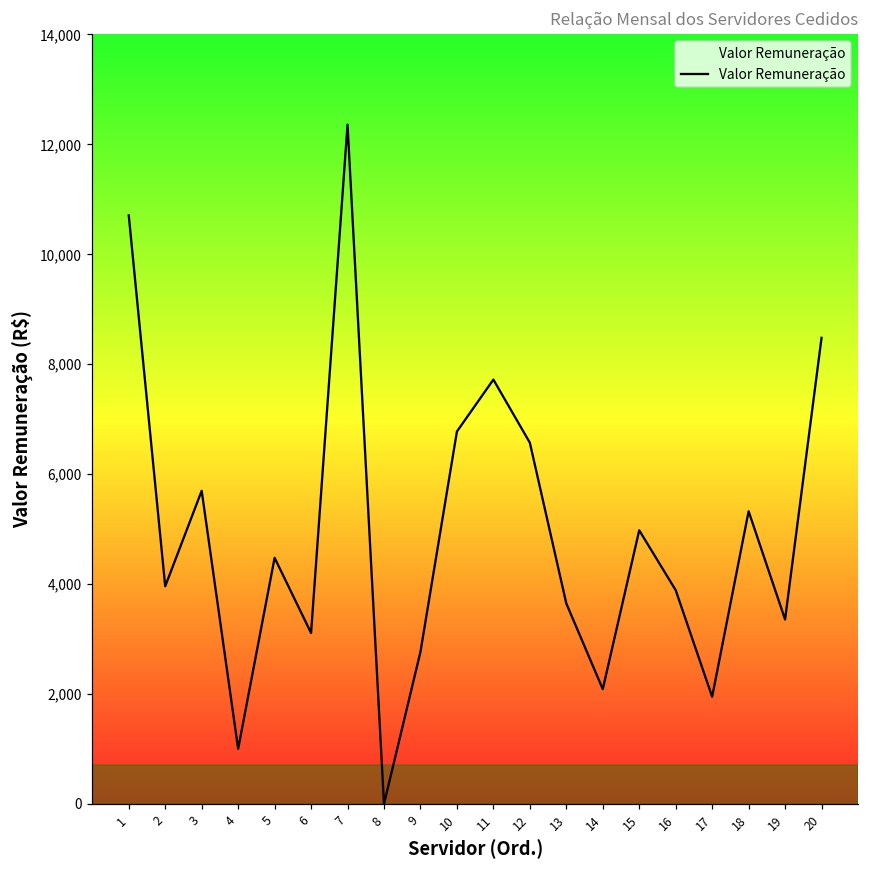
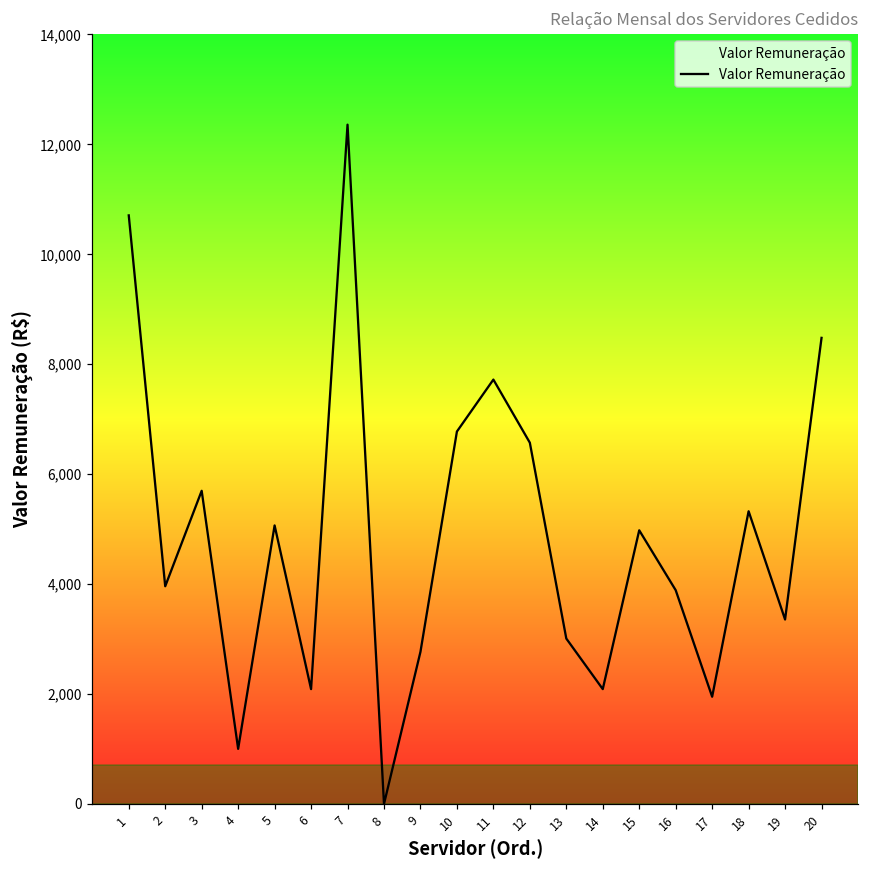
  {
    "1": "10,700",
    "2": "4,000",
    "3": "5,700",
    "4": "1,000",
-   "5": "4,500",
-   "6": "3,100",
+   "5": "5,100",
+   "6": "2,100",
    "7": "12,400",
    "8": "0",
    "9": "2,800",
    "10": "6,800",
    "11": "7,700",
    "12": "6,600",
-   "13": "3,600",
+   "13": "3,000",
    "14": "2,100",
    "15": "5,000",
    "16": "3,900",
    "17": "2,000",
    "18": "5,300",
    "19": "3,400",
    "20": "8,500"
  }
